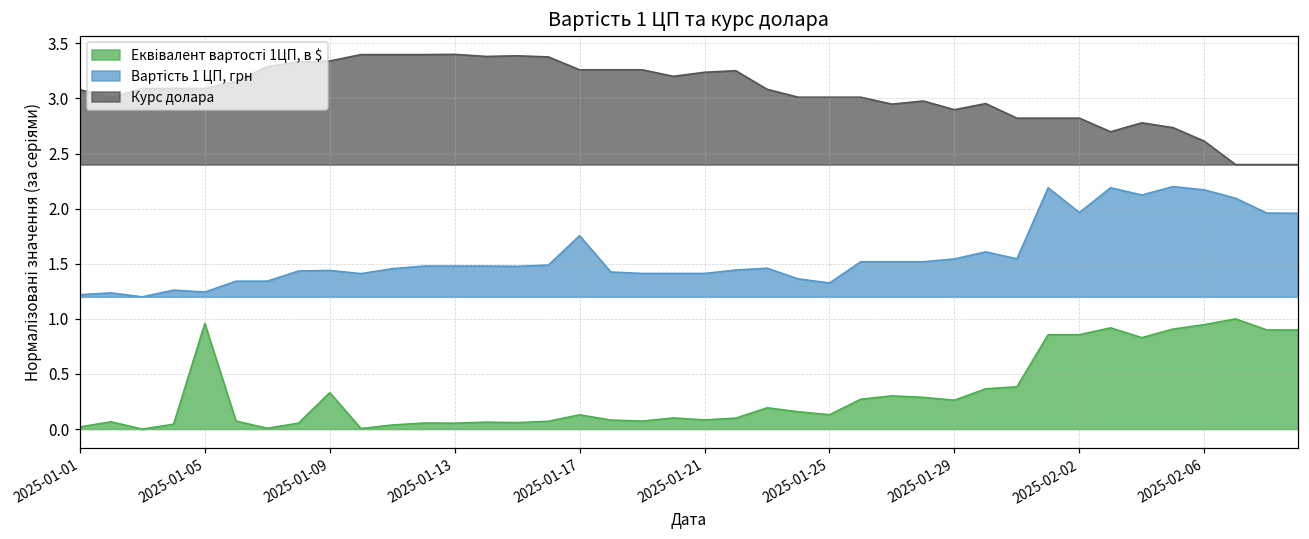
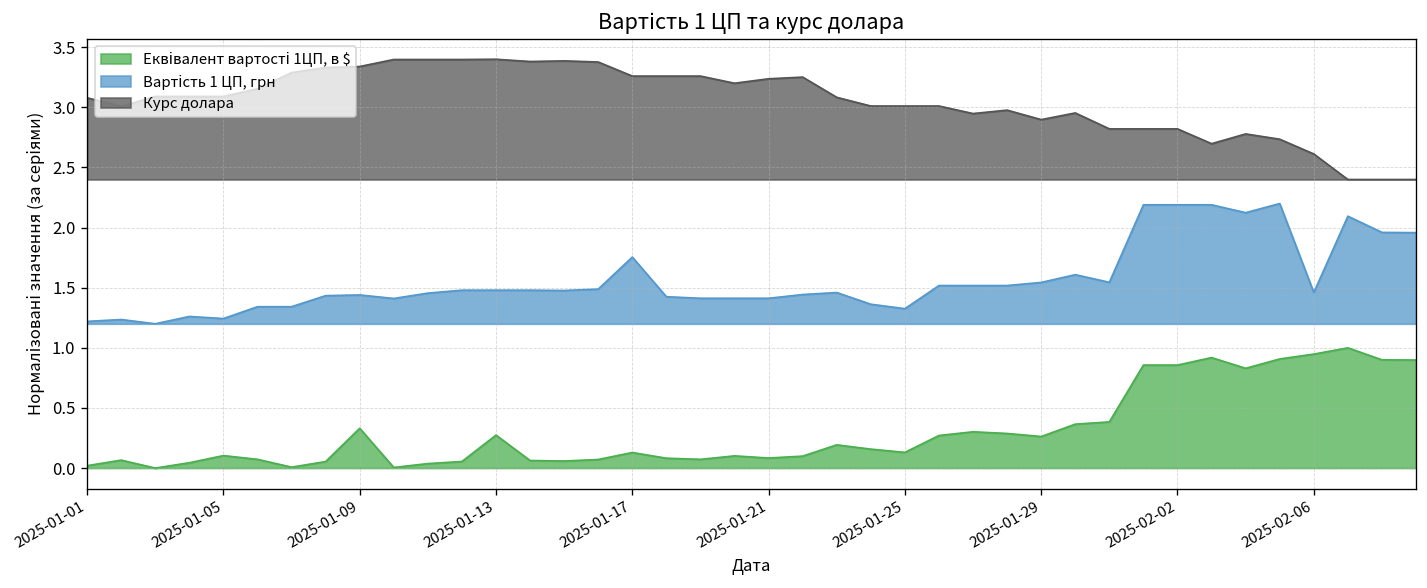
  {
    "Еквівалент вартості 1ЦП, в $": {
      "2025-01-01": 0.02,
-     "2025-01-05": 0.96,
+     "2025-01-05": 0.10,
      "2025-01-09": 0.33,
-     "2025-01-13": 0.05,
+     "2025-01-13": 0.27,
      "2025-01-17": 0.13,
      "2025-01-21": 0.08,
      "2025-01-25": 0.13,
      "2025-01-29": 0.26,
      "2025-02-02": 0.86,
      "2025-02-06": 0.95
    },
    "Вартість 1 ЦП, грн": {
      "2025-01-01": 1.22,
      "2025-01-05": 1.24,
      "2025-01-09": 1.44,
      "2025-01-13": 1.48,
      "2025-01-17": 1.75,
      "2025-01-21": 1.41,
      "2025-01-25": 1.33,
      "2025-01-29": 1.54,
-     "2025-02-02": 1.97,
-     "2025-02-06": 2.17
+     "2025-02-02": 2.19,
+     "2025-02-06": 1.46
    },
    "Курс долара": {
      "2025-01-01": 3.08,
      "2025-01-09": 3.34,
      "2025-01-13": 3.40,
      "2025-01-17": 3.26,
      "2025-01-21": 3.24,
      "2025-01-25": 3.01,
      "2025-01-29": 2.90,
      "2025-02-02": 2.82,
      "2025-02-06": 2.61
    }
  }
